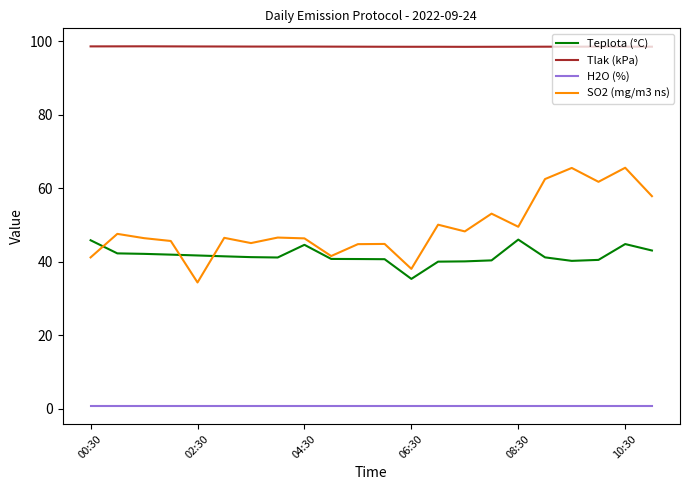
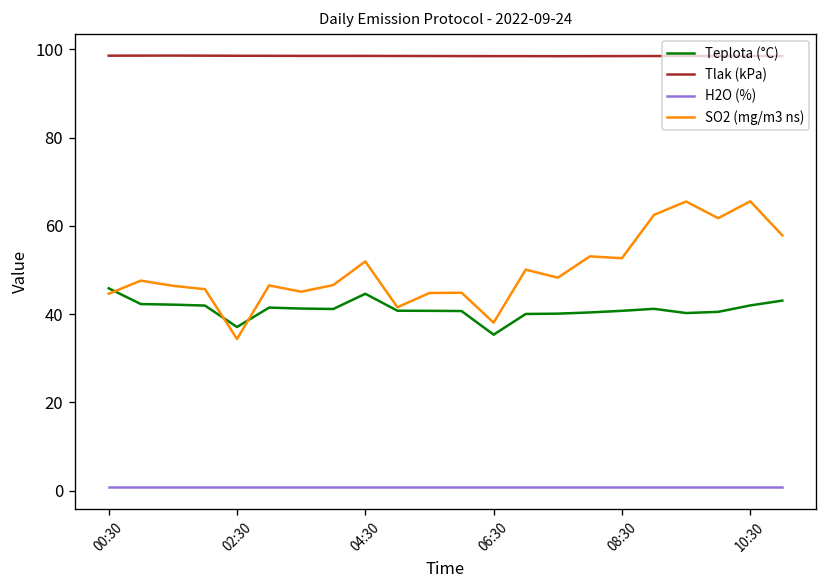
  {
    "Teplota (°C)": {
      "00:30": 46,
-     "02:30": 42,
+     "02:30": 37,
      "04:30": 45,
      "06:30": 35,
-     "08:30": 46,
-     "10:30": 45
+     "08:30": 41,
+     "10:30": 42
    },
    "Tlak (kPa)": {
      "00:30": 99,
      "02:30": 99,
      "04:30": 98,
      "06:30": 98,
      "08:30": 98
    },
    "H2O (%)": {
      "00:30": 1,
      "02:30": 1,
      "04:30": 1,
      "06:30": 1,
      "08:30": 1,
      "10:30": 1
    },
    "SO2 (mg/m3 ns)": {
-     "00:30": 41,
+     "00:30": 45,
      "02:30": 34,
-     "04:30": 46,
+     "04:30": 52,
      "06:30": 38,
-     "08:30": 50,
+     "08:30": 53,
      "10:30": 66
    }
  }
